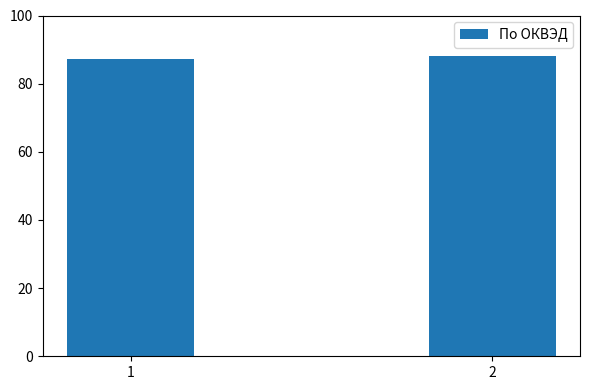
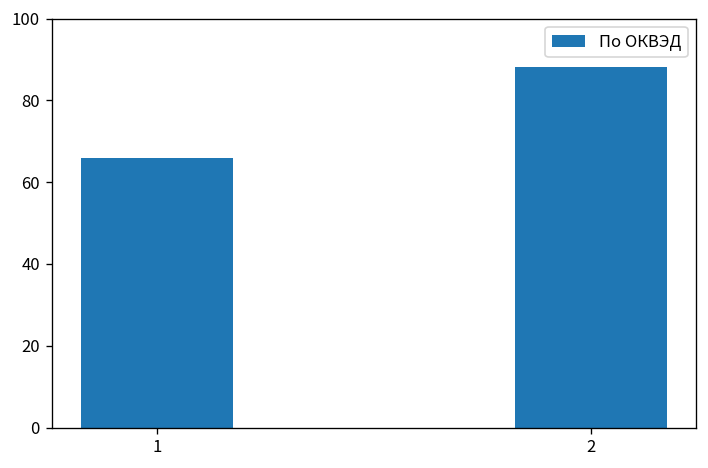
  {
-   "1": 87,
+   "1": 66,
    "2": 88
  }
